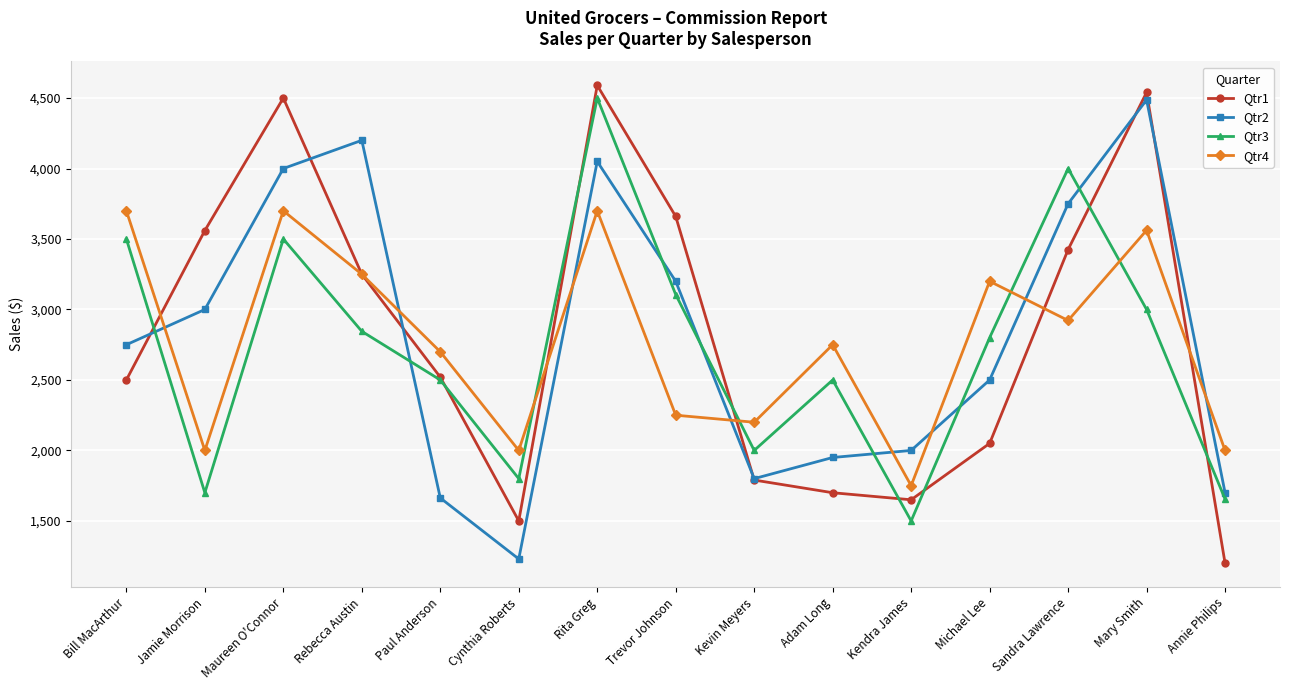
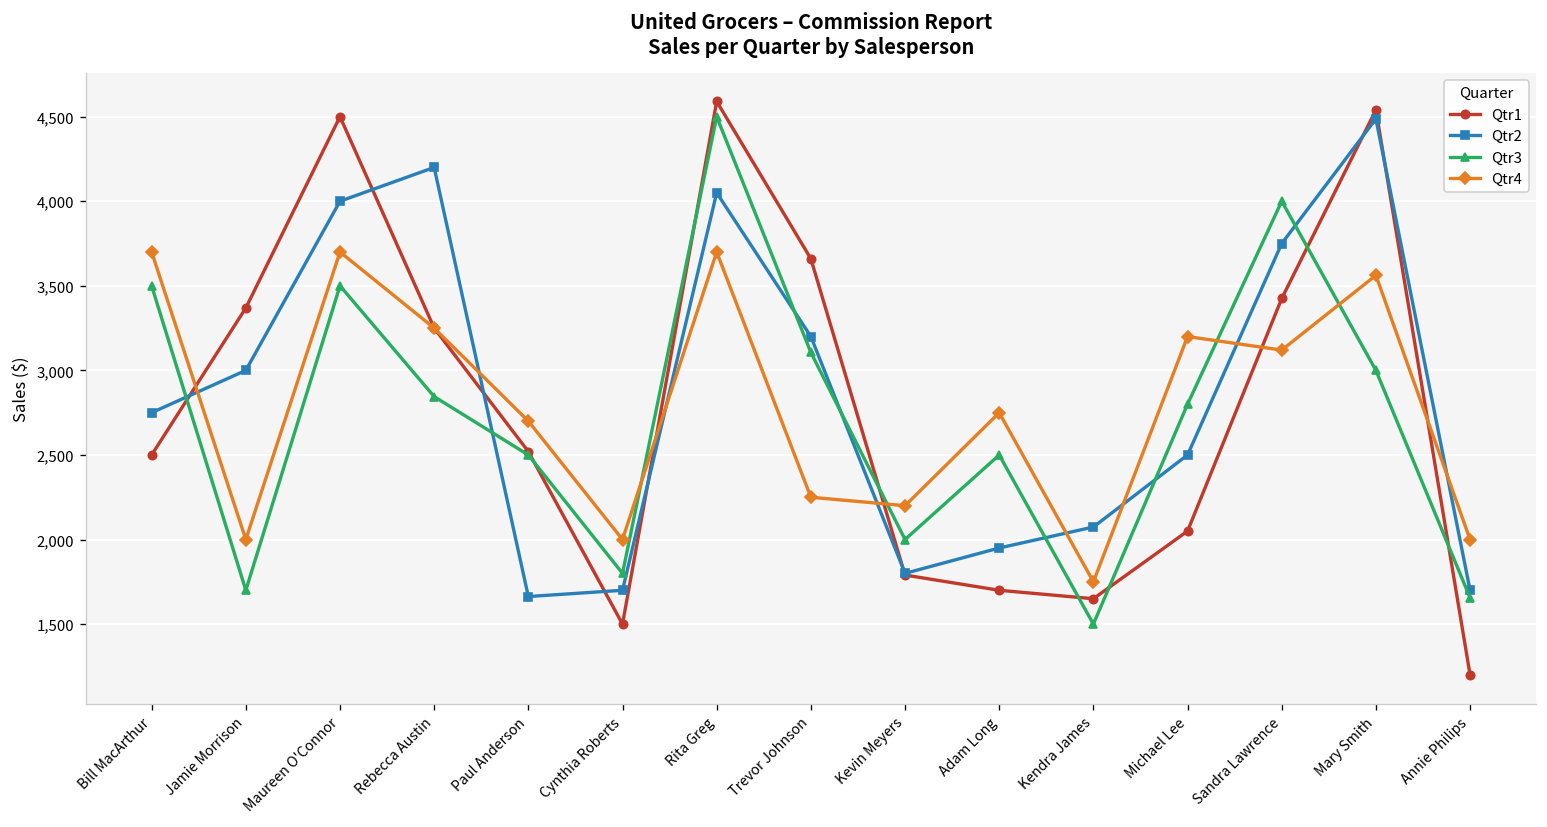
  {
    "Qtr1": {
      "Bill MacArthur": "2,500",
-     "Jamie Morrison": "3,560",
+     "Jamie Morrison": "3,370",
      "Maureen O'Connor": "4,500",
      "Paul Anderson": "2,520",
      "Cynthia Roberts": "1,500",
      "Rita Greg": "4,590",
      "Trevor Johnson": "3,660",
      "Adam Long": "1,700",
      "Kendra James": "1,650",
      "Michael Lee": "2,050",
      "Sandra Lawrence": "3,430",
      "Mary Smith": "4,540",
      "Annie Philips": "1,200"
    },
    "Qtr2": {
      "Bill MacArthur": "2,750",
      "Jamie Morrison": "3,000",
      "Maureen O'Connor": "4,000",
      "Rebecca Austin": "4,200",
      "Paul Anderson": "1,660",
-     "Cynthia Roberts": "1,230",
+     "Cynthia Roberts": "1,700",
      "Rita Greg": "4,050",
      "Trevor Johnson": "3,200",
      "Adam Long": "1,950",
-     "Kendra James": "2,000",
+     "Kendra James": "2,070",
      "Michael Lee": "2,500",
      "Sandra Lawrence": "3,750",
      "Mary Smith": "4,490",
      "Annie Philips": "1,700"
    },
    "Qtr3": {
      "Bill MacArthur": "3,500",
      "Jamie Morrison": "1,700",
      "Maureen O'Connor": "3,500",
      "Rebecca Austin": "2,850",
      "Paul Anderson": "2,500",
      "Cynthia Roberts": "1,800",
      "Rita Greg": "4,500",
      "Trevor Johnson": "3,110",
      "Kevin Meyers": "2,000",
      "Adam Long": "2,500",
      "Kendra James": "1,500",
      "Michael Lee": "2,800",
      "Sandra Lawrence": "4,000",
      "Mary Smith": "3,000",
      "Annie Philips": "1,660"
    },
    "Qtr4": {
      "Bill MacArthur": "3,700",
      "Jamie Morrison": "2,000",
      "Maureen O'Connor": "3,700",
      "Paul Anderson": "2,700",
      "Cynthia Roberts": "2,000",
      "Rita Greg": "3,700",
      "Trevor Johnson": "2,250",
      "Kevin Meyers": "2,200",
      "Adam Long": "2,750",
      "Kendra James": "1,750",
      "Michael Lee": "3,200",
-     "Sandra Lawrence": "2,920",
+     "Sandra Lawrence": "3,120",
      "Mary Smith": "3,560",
      "Annie Philips": "2,000"
    }
  }
